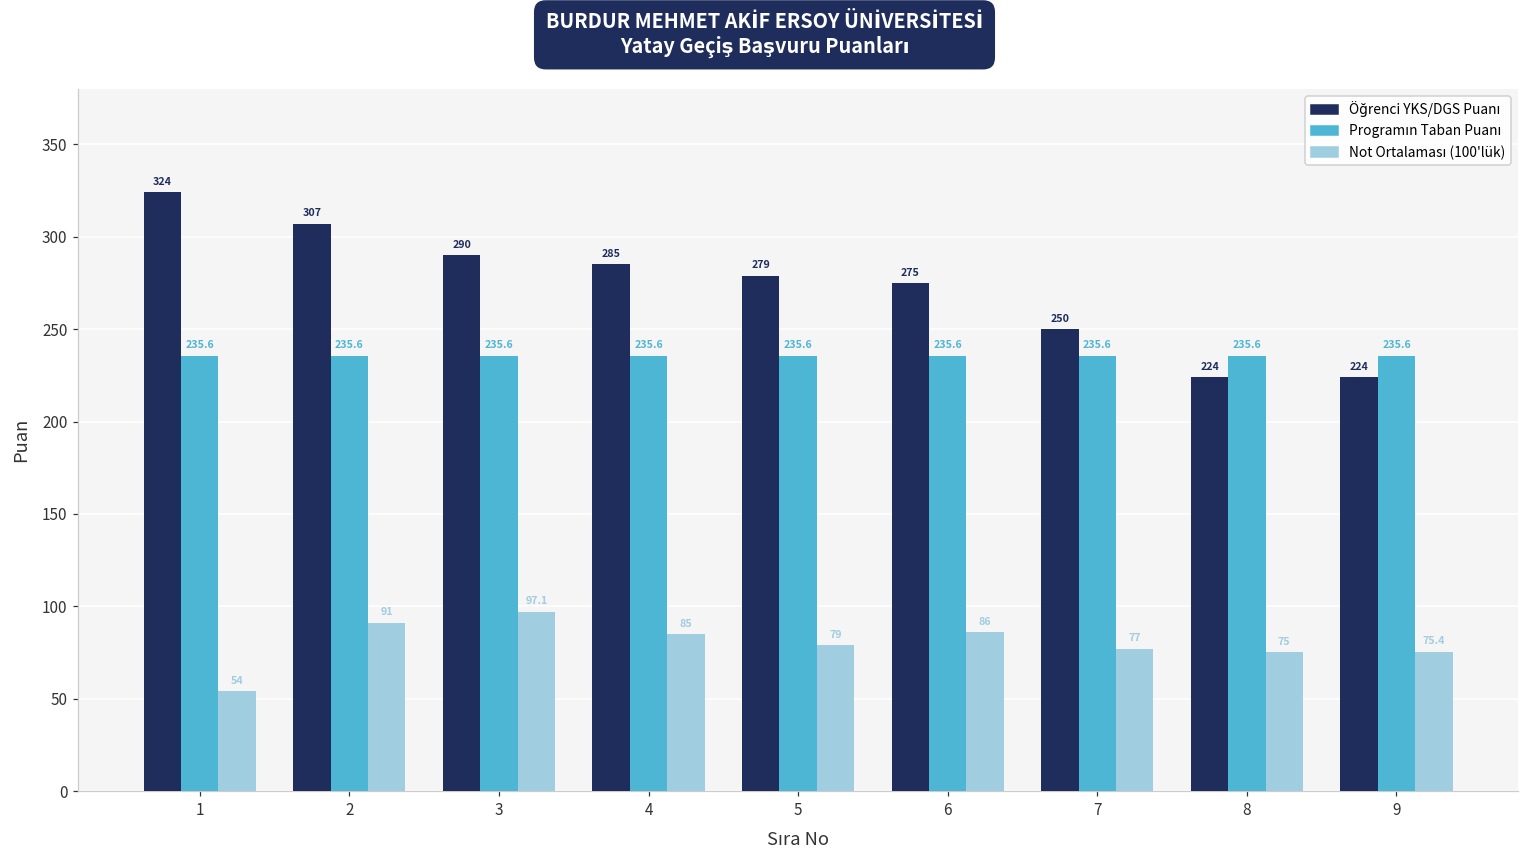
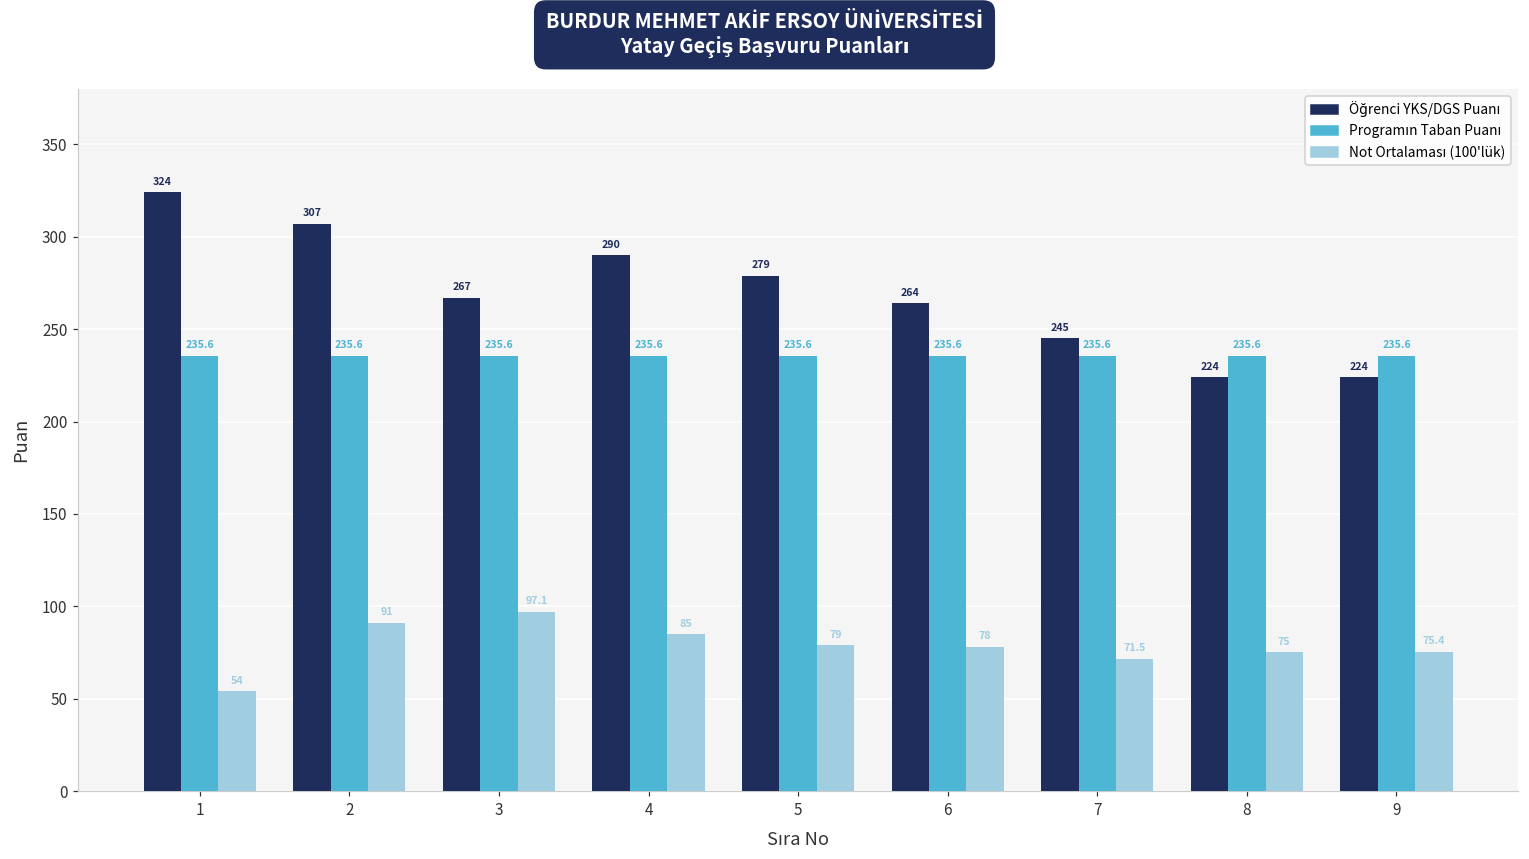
  {
    "Öğrenci YKS/DGS Puanı": {
      "1": 324,
      "2": 307,
-     "3": 290,
-     "4": 285,
+     "3": 267,
+     "4": 290,
      "5": 279,
-     "6": 275,
-     "7": 250,
+     "6": 264,
+     "7": 245,
      "8": 224,
      "9": 224
    },
    "Programın Taban Puanı": {
      "1": 235.6,
      "2": 235.6,
      "3": 235.6,
      "4": 235.6,
      "5": 235.6,
      "6": 235.6,
      "7": 235.6,
      "8": 235.6,
      "9": 235.6
    },
    "Not Ortalaması (100'lük)": {
      "1": 54,
      "2": 91,
      "3": 97.1,
      "4": 85,
      "5": 79,
-     "6": 86,
-     "7": 77,
+     "6": 78,
+     "7": 71.5,
      "8": 75,
      "9": 75.4
    }
  }
